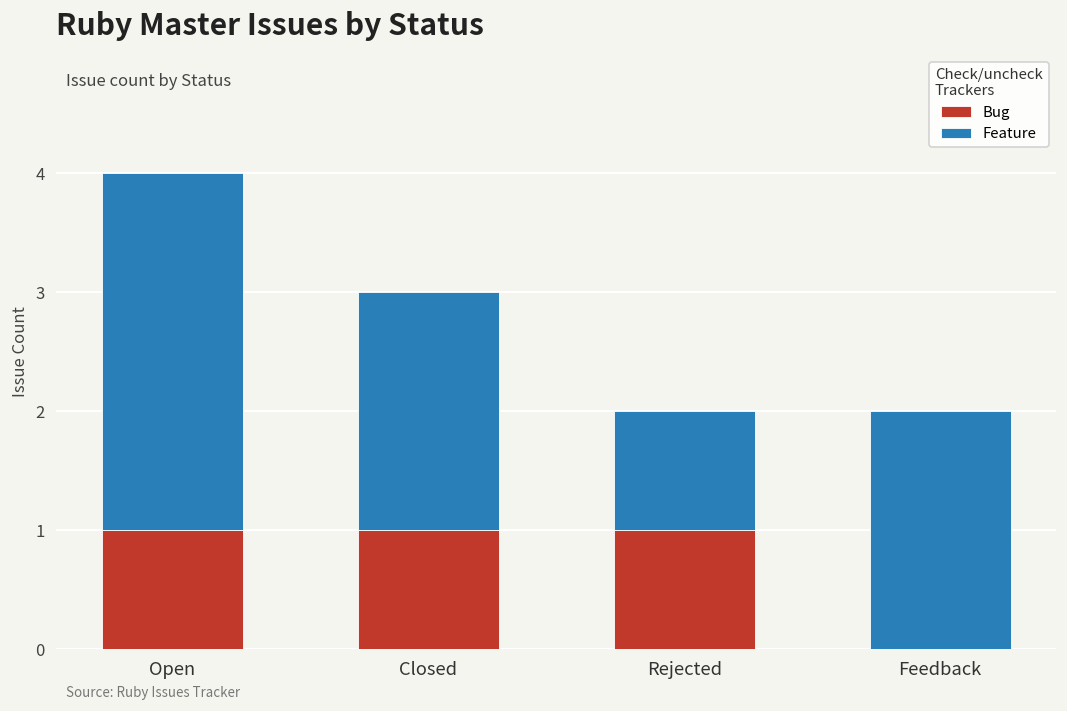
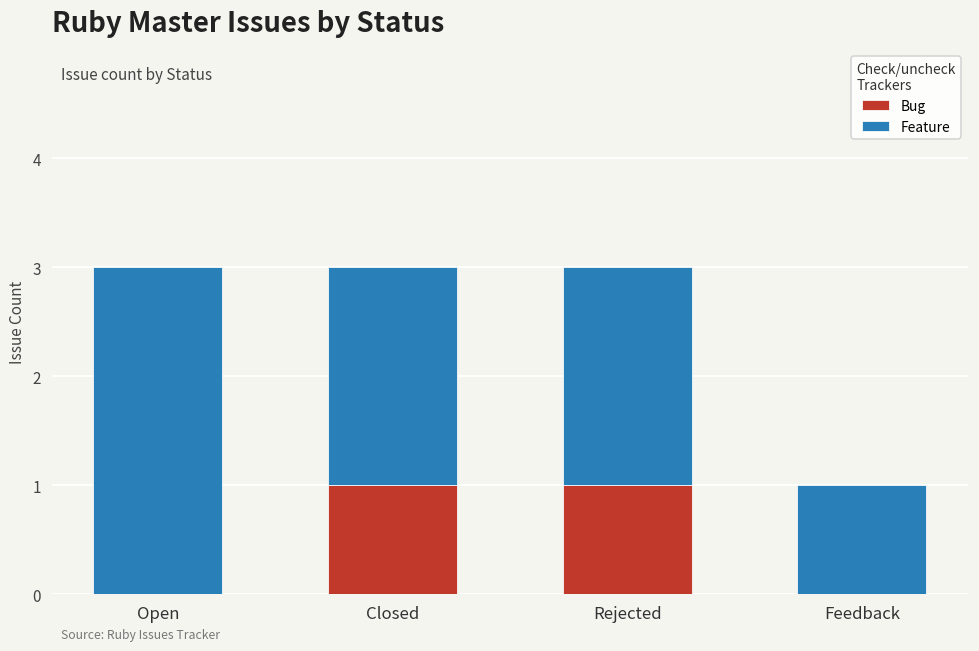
  {
    "Bug": {
-     "Open": 1,
+     "Open": 0,
      "Closed": 1,
      "Rejected": 1,
      "Feedback": 0
    },
    "Feature": {
      "Open": 3,
      "Closed": 2,
-     "Rejected": 1,
-     "Feedback": 2
+     "Rejected": 2,
+     "Feedback": 1
    }
  }
